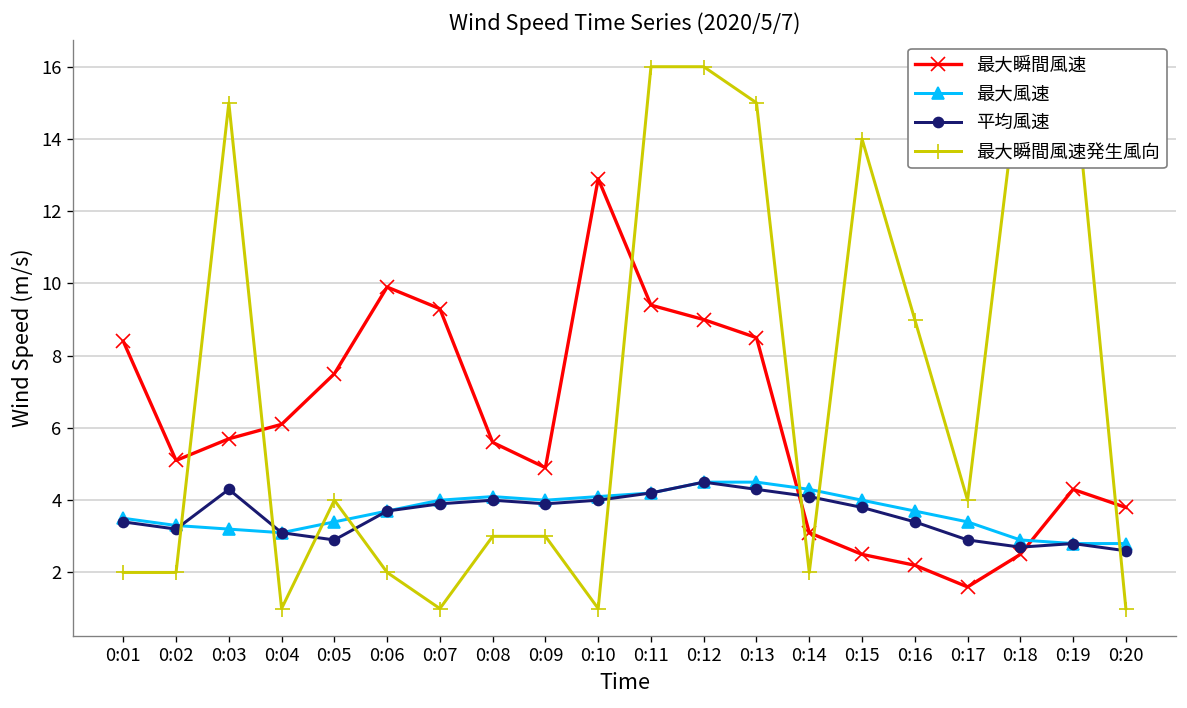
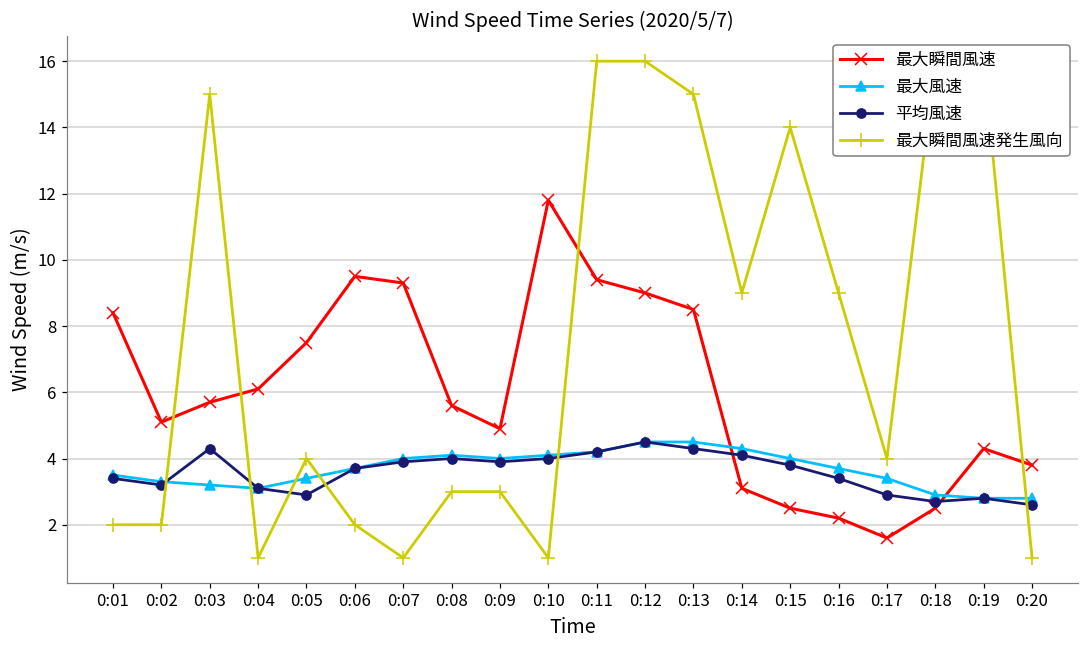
  {
    "最大瞬間風速": {
      "0:01": 8.4,
      "0:02": 5.1,
      "0:03": 5.7,
      "0:04": 6.1,
      "0:05": 7.5,
-     "0:06": 9.9,
+     "0:06": 9.5,
      "0:07": 9.3,
      "0:08": 5.6,
      "0:09": 4.9,
-     "0:10": 12.9,
+     "0:10": 11.8,
      "0:11": 9.4,
      "0:12": 9.0,
      "0:13": 8.5,
      "0:14": 3.1,
      "0:15": 2.5,
      "0:16": 2.2,
      "0:17": 1.6,
      "0:18": 2.5,
      "0:19": 4.3,
      "0:20": 3.8
    },
    "最大風速": {
      "0:01": 3.5,
      "0:02": 3.3,
      "0:03": 3.2,
      "0:05": 3.4,
      "0:07": 4.0,
      "0:08": 4.1,
      "0:09": 4.0,
      "0:10": 4.1,
      "0:13": 4.5,
      "0:14": 4.3,
      "0:15": 4.0,
      "0:16": 3.7,
      "0:17": 3.4,
      "0:18": 2.9,
      "0:20": 2.8
    },
    "平均風速": {
      "0:01": 3.4,
      "0:02": 3.2,
      "0:03": 4.3,
      "0:05": 2.9,
      "0:07": 3.9,
      "0:08": 4.0,
      "0:09": 3.9,
      "0:10": 4.0,
      "0:13": 4.3,
      "0:14": 4.1,
      "0:15": 3.8,
      "0:16": 3.4,
      "0:17": 2.9,
      "0:18": 2.7,
      "0:20": 2.6
    },
    "最大瞬間風速発生風向": {
      "0:01": 2,
      "0:02": 2,
      "0:03": 15,
      "0:04": 1,
      "0:05": 4,
      "0:06": 2,
      "0:07": 1,
      "0:08": 3,
      "0:09": 3,
      "0:10": 1,
      "0:11": 16,
      "0:12": 16,
      "0:13": 15,
-     "0:14": 2,
+     "0:14": 9,
      "0:15": 14,
      "0:16": 9,
      "0:17": 4,
      "0:20": 1
    }
  }
